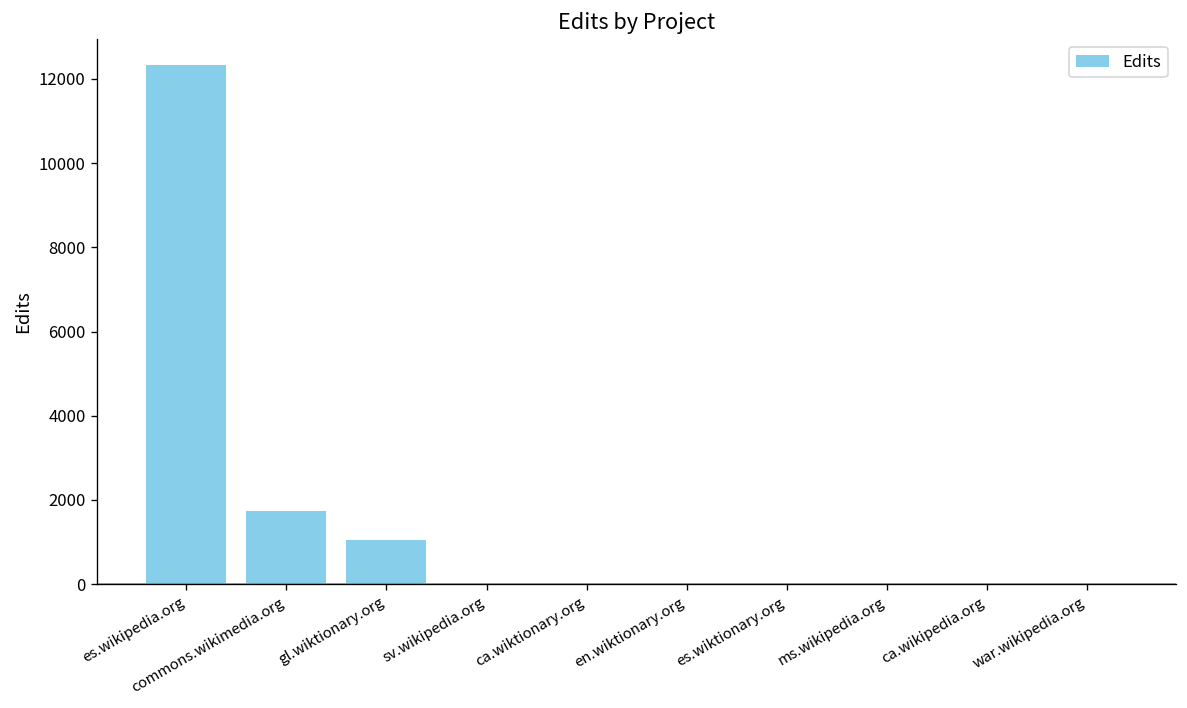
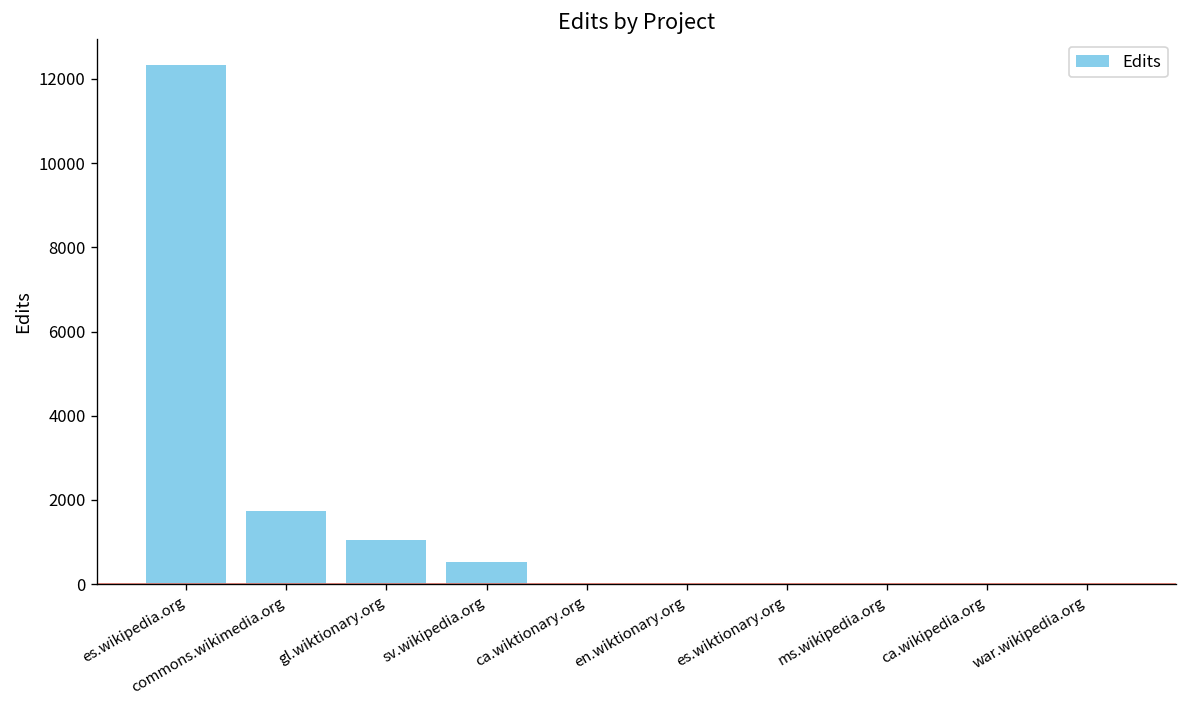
  {
    "es.wikipedia.org": 12300,
    "commons.wikimedia.org": 1700,
    "gl.wiktionary.org": 1000,
-   "sv.wikipedia.org": 0
+   "sv.wikipedia.org": 500
  }
